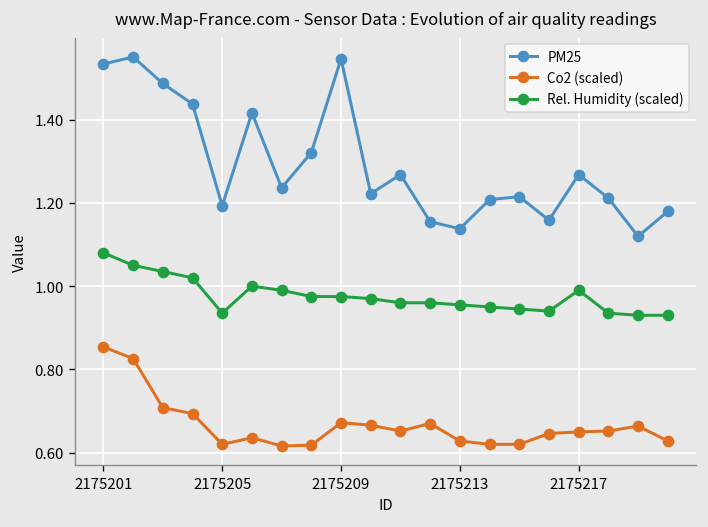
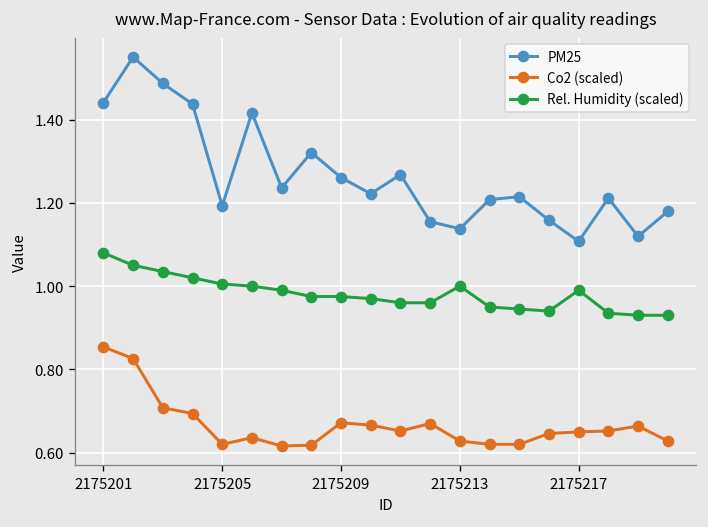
  {
    "PM25": {
-     "2175201": 1.53,
+     "2175201": 1.44,
      "2175205": 1.19,
-     "2175209": 1.55,
+     "2175209": 1.26,
      "2175213": 1.14,
-     "2175217": 1.27
+     "2175217": 1.11
    },
    "Co2 (scaled)": {
      "2175201": 0.85,
      "2175205": 0.62,
      "2175209": 0.67,
      "2175213": 0.63,
      "2175217": 0.65
    },
    "Rel. Humidity (scaled)": {
      "2175201": 1.08,
-     "2175205": 0.93,
+     "2175205": 1.01,
      "2175209": 0.98,
-     "2175213": 0.96,
+     "2175213": 1.00,
      "2175217": 0.99
    }
  }
